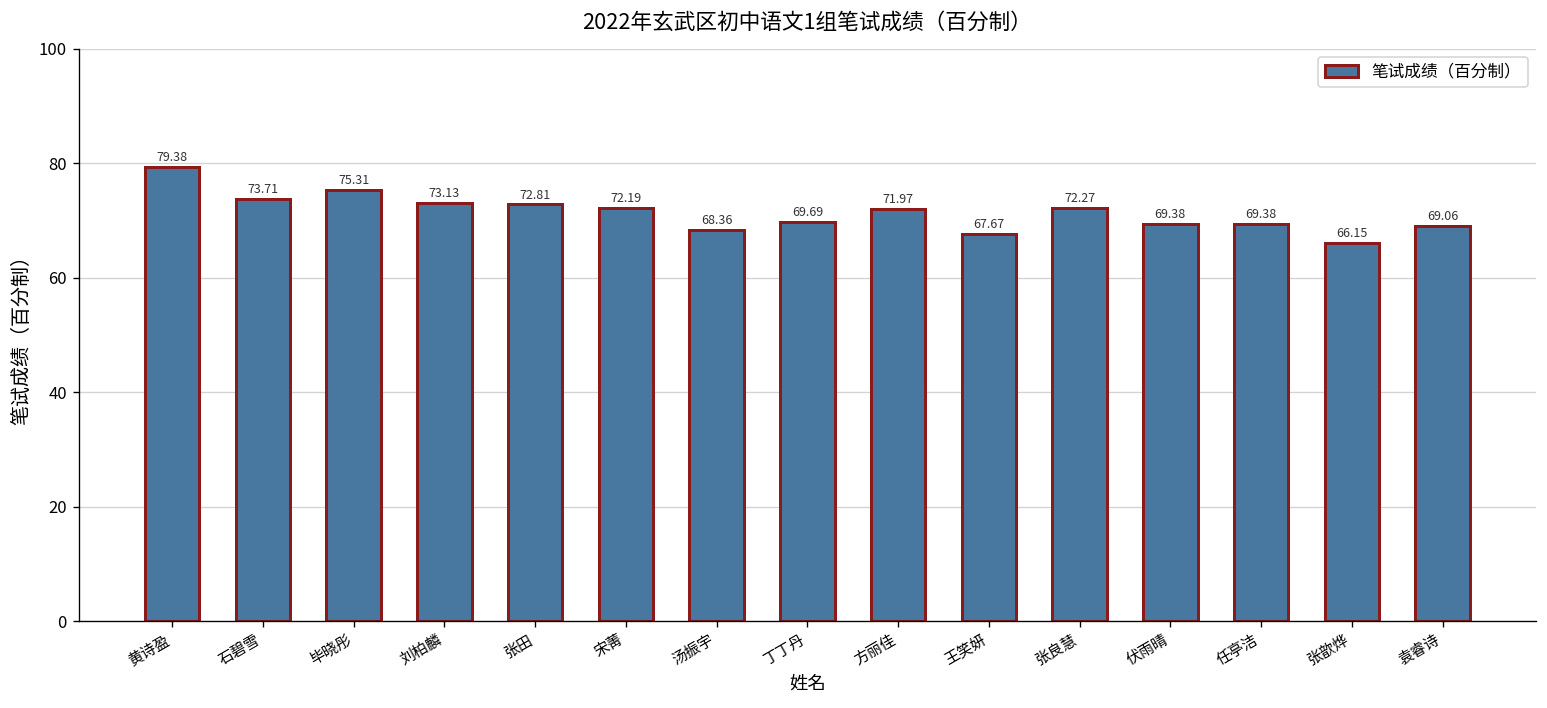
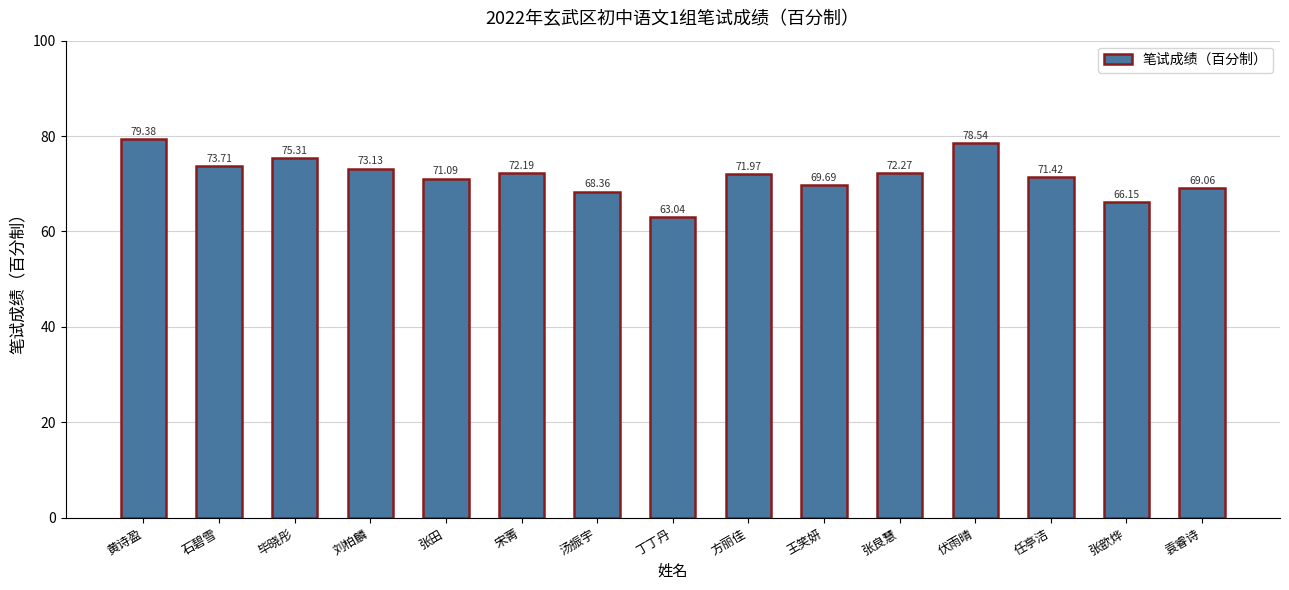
  {
    "黄诗盈": 79.38,
    "石碧雪": 73.71,
    "毕晓彤": 75.31,
    "刘柏麟": 73.13,
-   "张田": 72.81,
+   "张田": 71.09,
    "宋菁": 72.19,
    "汤振宇": 68.36,
-   "丁丁丹": 69.69,
+   "丁丁丹": 63.04,
    "方丽佳": 71.97,
-   "王笑妍": 67.67,
+   "王笑妍": 69.69,
    "张良慧": 72.27,
-   "伏雨晴": 69.38,
-   "任亭洁": 69.38,
+   "伏雨晴": 78.54,
+   "任亭洁": 71.42,
    "张歆烨": 66.15,
    "袁睿诗": 69.06
  }
